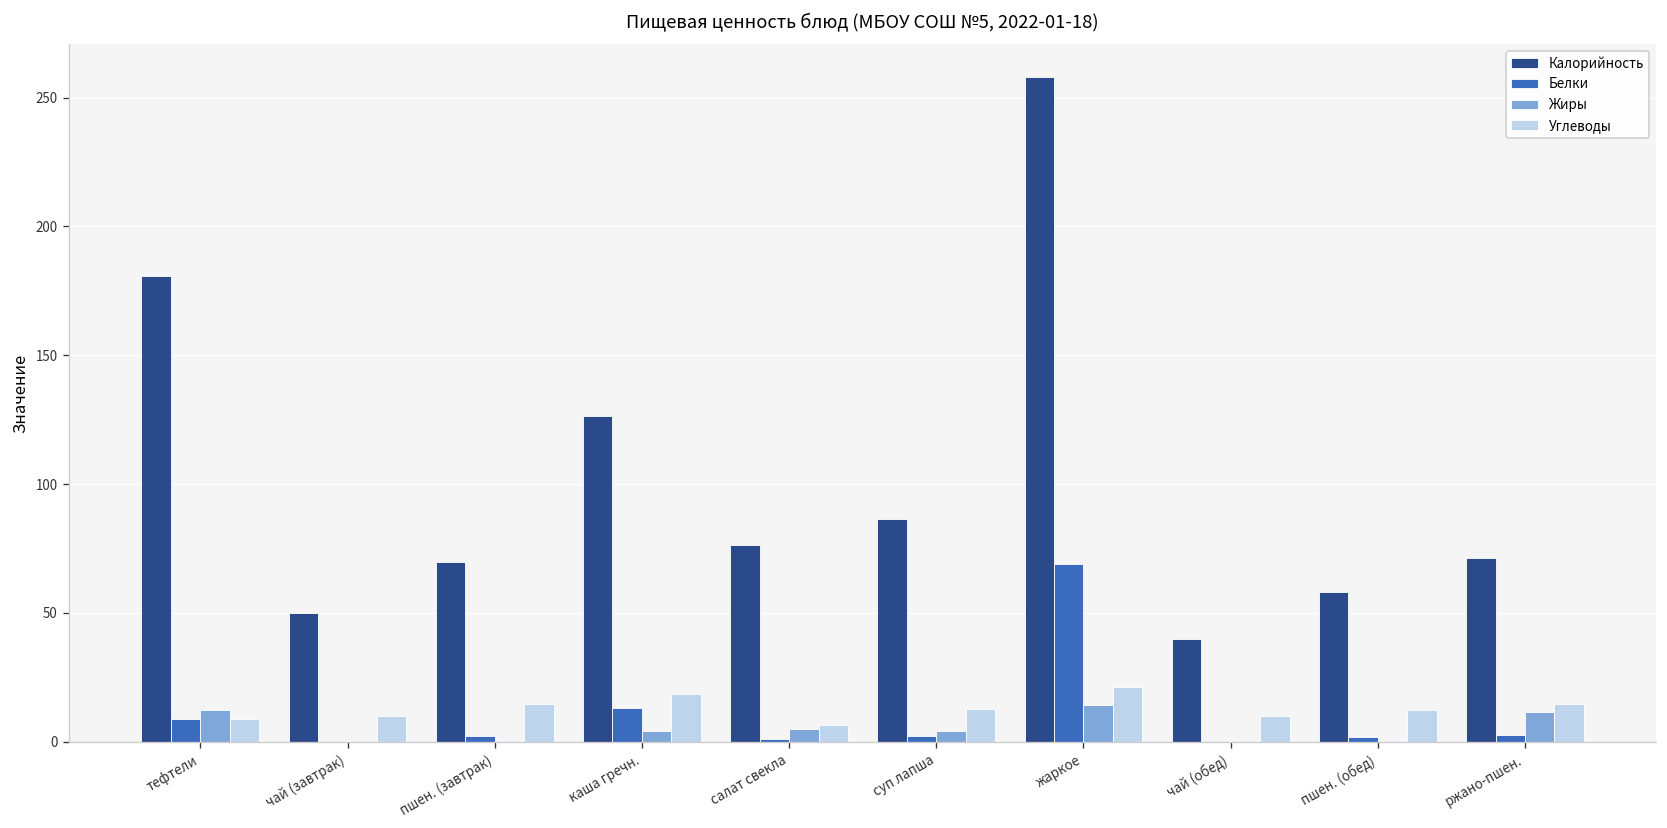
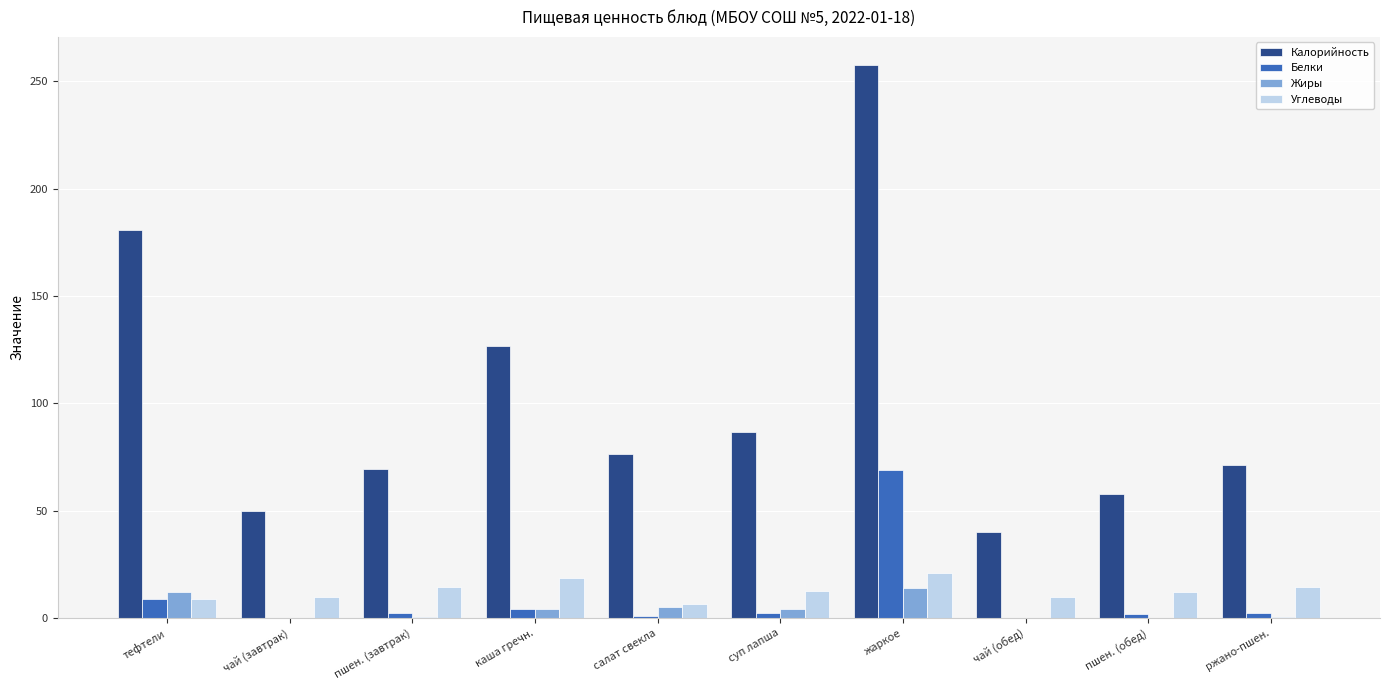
  {
    "Калорийность": {
      "тефтели": 181,
      "чай (завтрак)": 50,
      "пшен. (завтрак)": 70,
      "каша гречн.": 127,
      "салат свекла": 76,
      "суп лапша": 86,
      "жаркое": 258,
      "чай (обед)": 40,
      "пшен. (обед)": 58,
      "ржано-пшен.": 71
    },
    "Белки": {
      "тефтели": 9,
      "чай (завтрак)": 0,
      "пшен. (завтрак)": 2,
-     "каша гречн.": 13,
+     "каша гречн.": 4,
      "суп лапша": 2,
      "жаркое": 69,
      "чай (обед)": 0,
      "пшен. (обед)": 2,
      "ржано-пшен.": 2
    },
    "Жиры": {
      "тефтели": 12,
      "чай (завтрак)": 0,
      "каша гречн.": 4,
      "салат свекла": 5,
      "суп лапша": 4,
      "жаркое": 14,
      "чай (обед)": 0,
-     "ржано-пшен.": 12
+     "ржано-пшен.": 0
    },
    "Углеводы": {
      "тефтели": 9,
      "чай (завтрак)": 10,
      "пшен. (завтрак)": 15,
      "каша гречн.": 19,
      "салат свекла": 7,
      "суп лапша": 12,
      "жаркое": 21,
      "чай (обед)": 10,
      "пшен. (обед)": 12,
      "ржано-пшен.": 14
    }
  }
